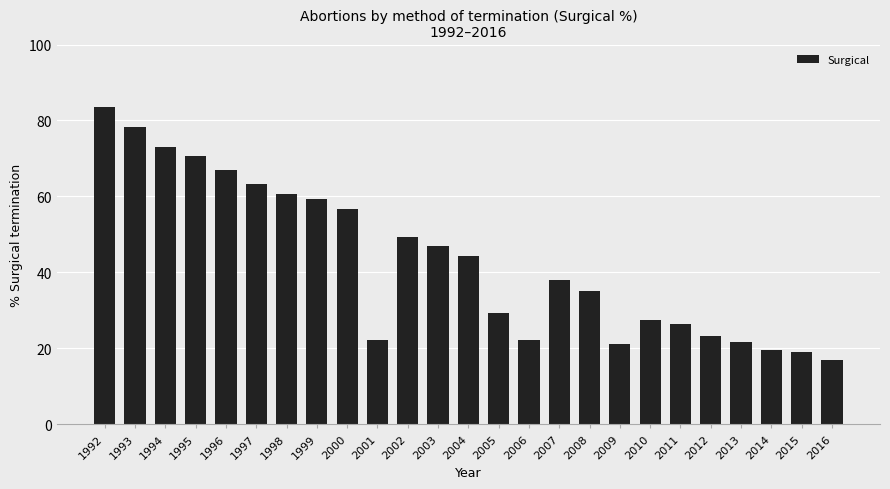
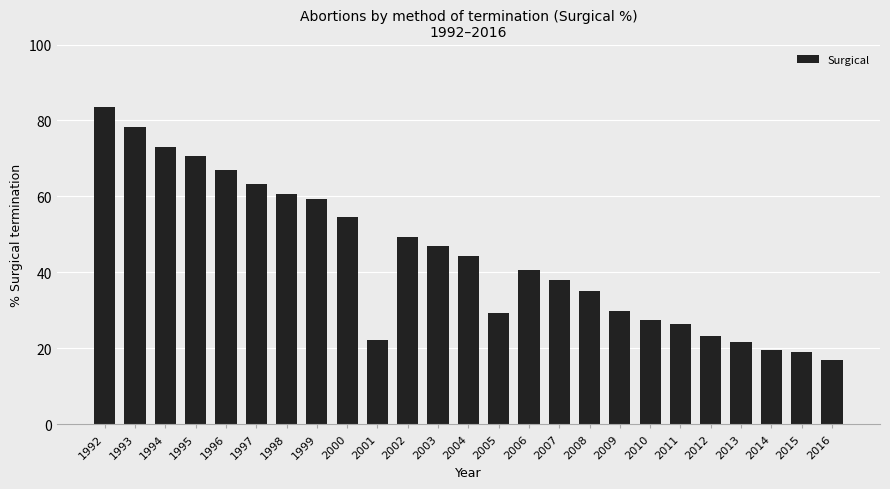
  {
    "1992": 84,
    "1993": 78,
    "1994": 73,
    "1995": 71,
    "1996": 67,
    "1997": 63,
    "1998": 61,
    "1999": 59,
-   "2000": 57,
+   "2000": 55,
    "2001": 22,
    "2002": 49,
    "2003": 47,
    "2004": 44,
    "2005": 29,
-   "2006": 22,
+   "2006": 41,
    "2007": 38,
    "2008": 35,
-   "2009": 21,
+   "2009": 30,
    "2010": 28,
    "2011": 26,
    "2012": 23,
    "2013": 22,
    "2014": 20,
    "2015": 19,
    "2016": 17
  }
